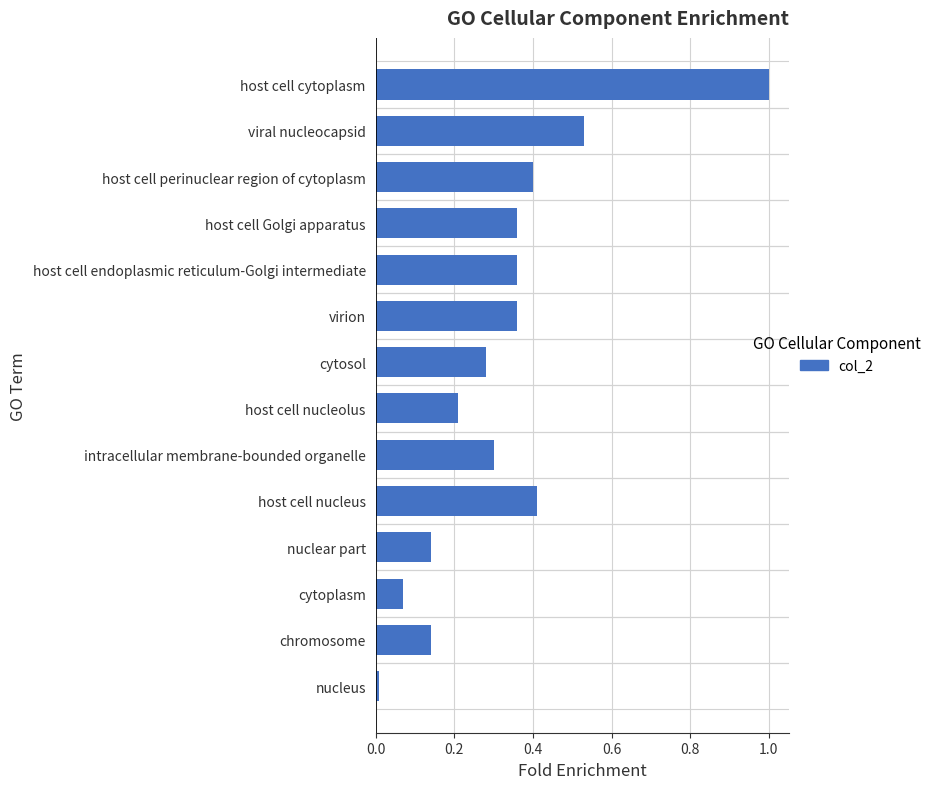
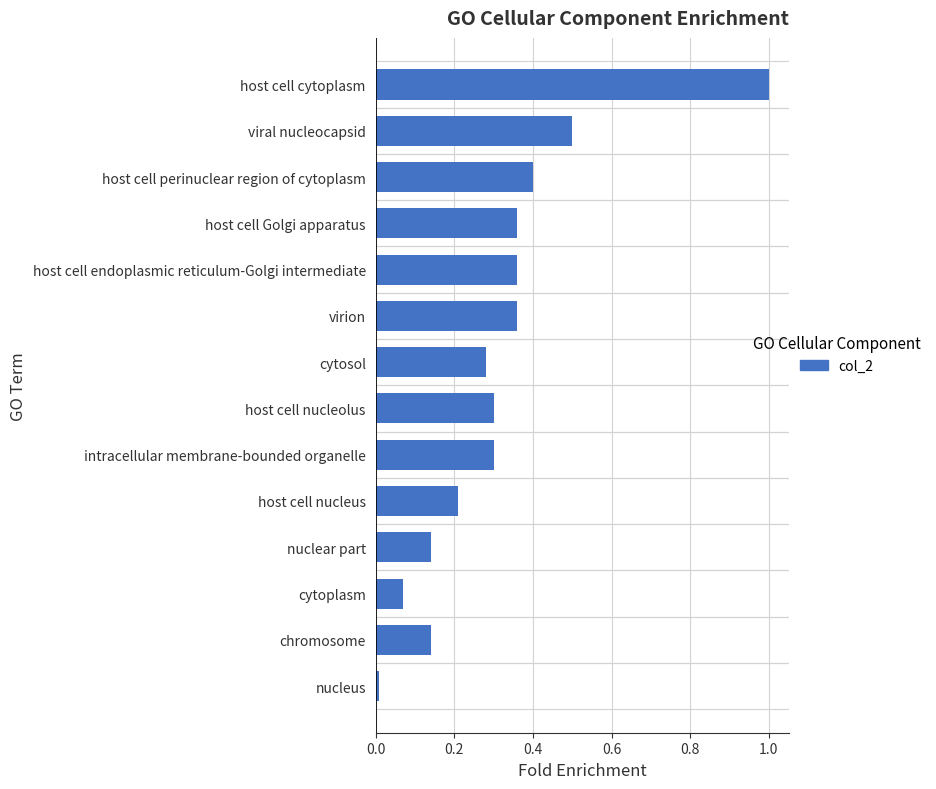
  {
    "host cell cytoplasm": 1.00,
-   "viral nucleocapsid": 0.53,
+   "viral nucleocapsid": 0.50,
    "host cell perinuclear region of cytoplasm": 0.40,
    "host cell Golgi apparatus": 0.36,
    "host cell endoplasmic reticulum-Golgi intermediate": 0.36,
    "virion": 0.36,
    "cytosol": 0.28,
-   "host cell nucleolus": 0.21,
+   "host cell nucleolus": 0.30,
    "intracellular membrane-bounded organelle": 0.30,
-   "host cell nucleus": 0.41,
+   "host cell nucleus": 0.21,
    "nuclear part": 0.14,
    "cytoplasm": 0.07,
    "chromosome": 0.14,
    "nucleus": 0.01
  }
